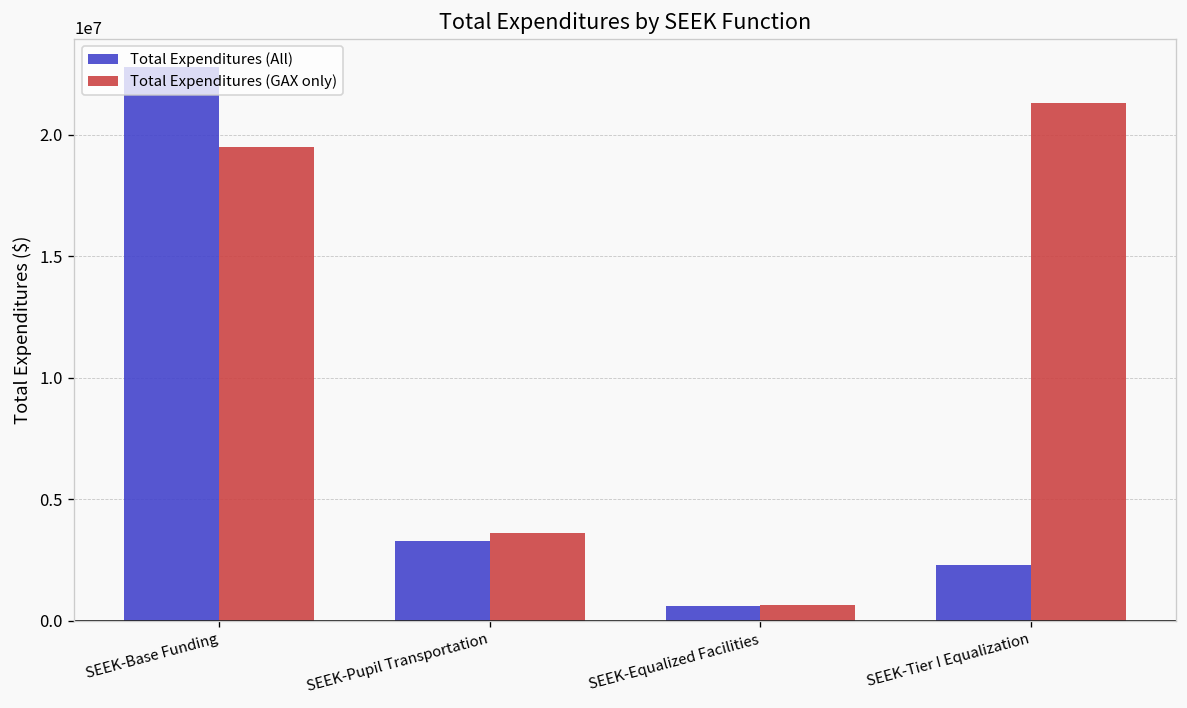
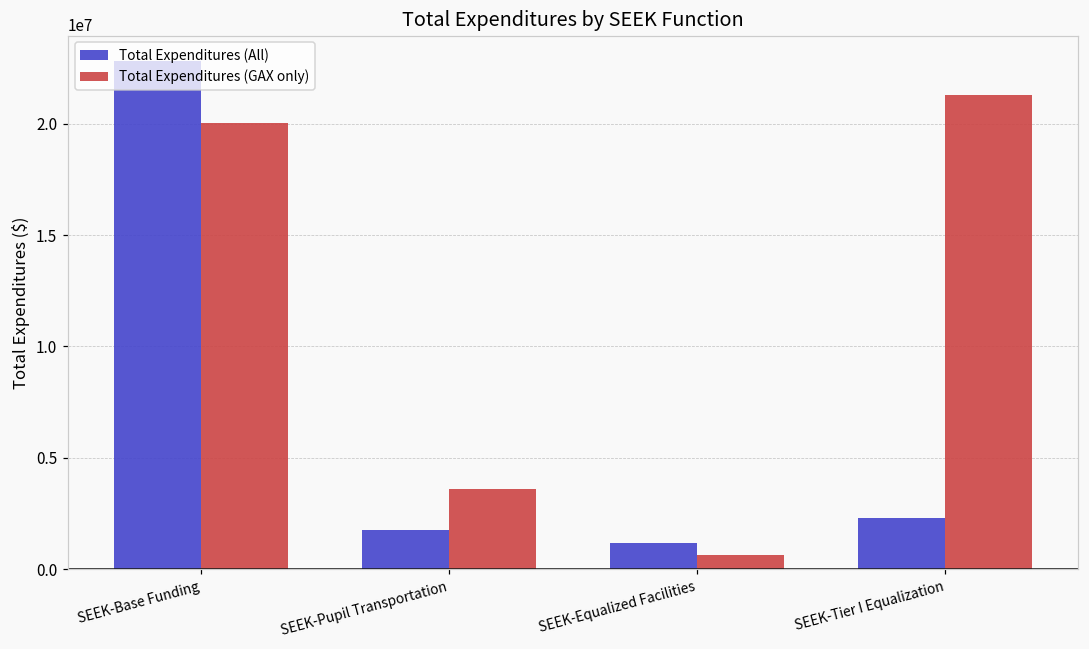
  {
    "Total Expenditures (All)": {
-     "SEEK-Pupil Transportation": 3300000,
-     "SEEK-Equalized Facilities": 600000,
+     "SEEK-Pupil Transportation": 1800000,
+     "SEEK-Equalized Facilities": 1200000,
      "SEEK-Tier I Equalization": 2300000
    },
    "Total Expenditures (GAX only)": {
-     "SEEK-Base Funding": 19500000,
+     "SEEK-Base Funding": 20000000,
      "SEEK-Pupil Transportation": 3600000,
      "SEEK-Equalized Facilities": 600000,
      "SEEK-Tier I Equalization": 21300000
    }
  }
